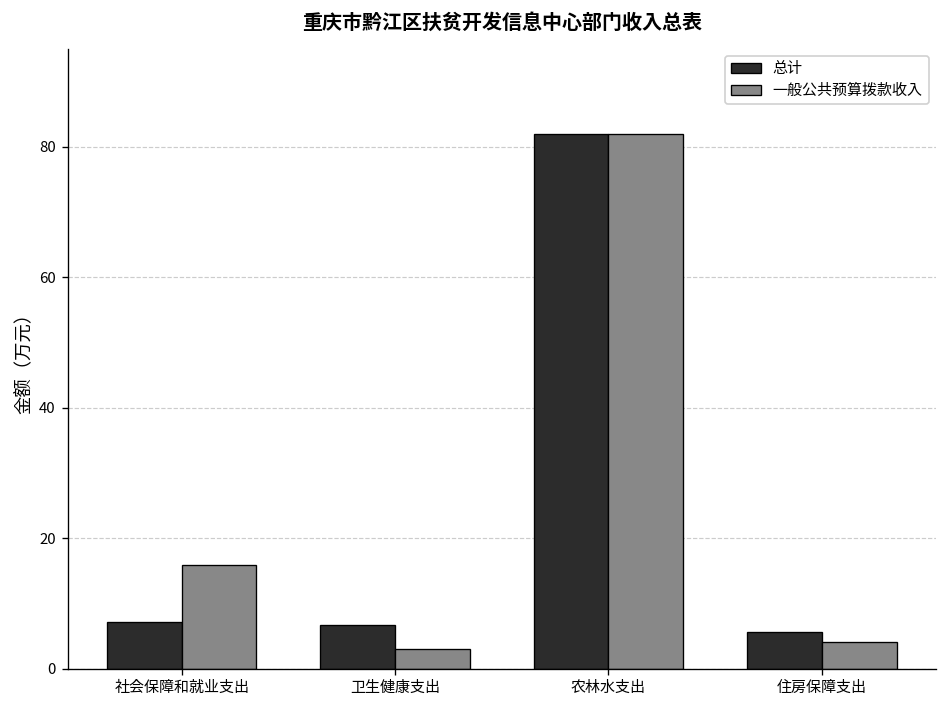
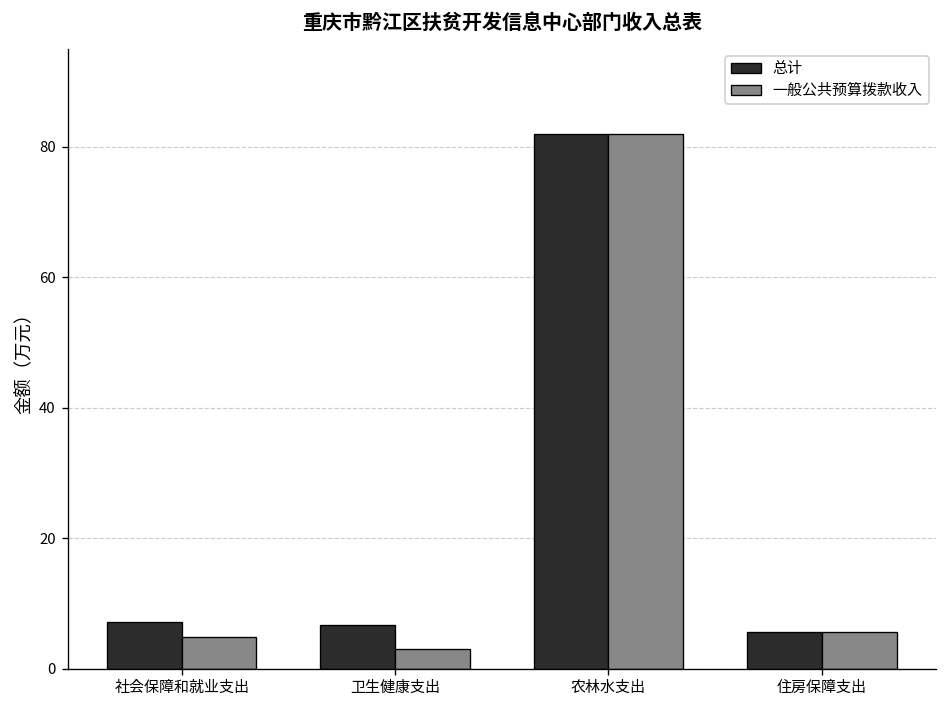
  {
    "总计": {
      "社会保障和就业支出": 7,
      "卫生健康支出": 7,
      "农林水支出": 82,
      "住房保障支出": 6
    },
    "一般公共预算拨款收入": {
-     "社会保障和就业支出": 16,
+     "社会保障和就业支出": 5,
      "卫生健康支出": 3,
      "农林水支出": 82,
-     "住房保障支出": 4
+     "住房保障支出": 6
    }
  }
